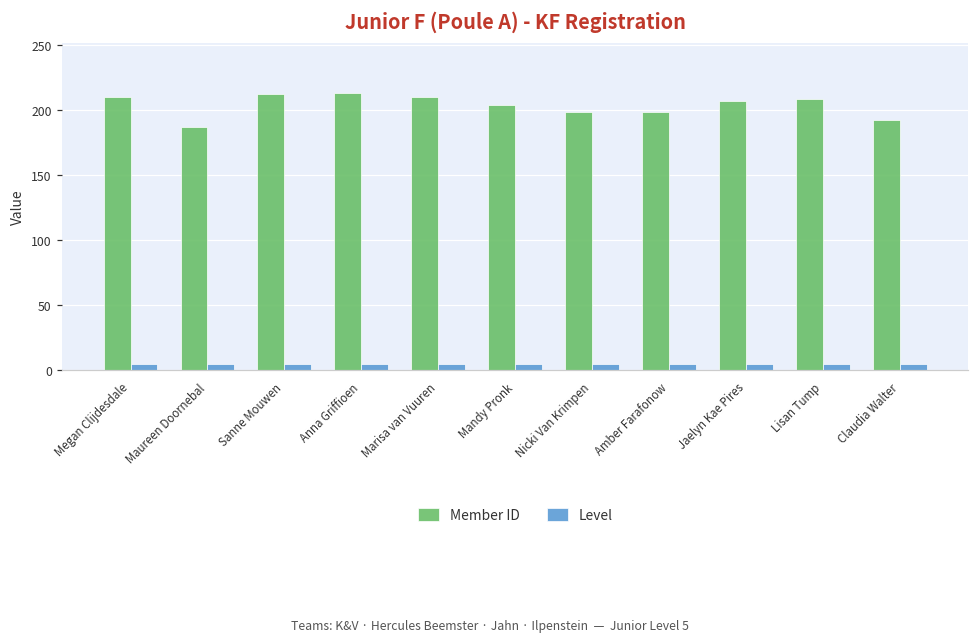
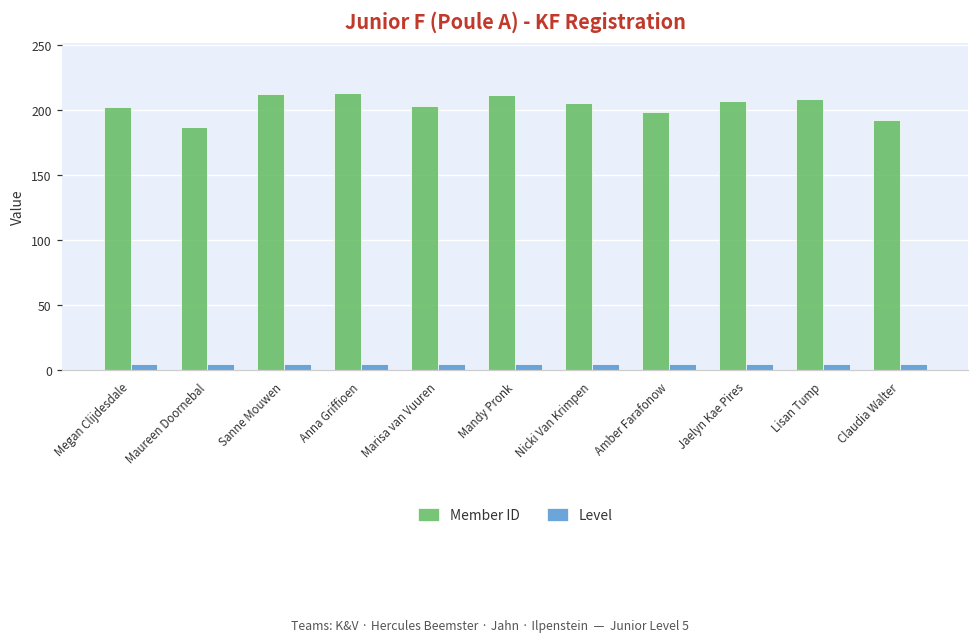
  {
    "Member ID": {
-     "Megan Clijdesdale": 210,
+     "Megan Clijdesdale": 202,
      "Maureen Doornebal": 187,
      "Sanne Mouwen": 212,
      "Anna Griffioen": 213,
-     "Marisa van Vuuren": 210,
-     "Mandy Pronk": 204,
-     "Nicki Van Krimpen": 198,
+     "Marisa van Vuuren": 203,
+     "Mandy Pronk": 211,
+     "Nicki Van Krimpen": 205,
      "Amber Farafonow": 198,
      "Jaelyn Kae Pires": 207,
      "Lisan Tump": 208,
      "Claudia Walter": 192
    },
    "Level": {
      "Megan Clijdesdale": 5,
      "Maureen Doornebal": 5,
      "Sanne Mouwen": 5,
      "Anna Griffioen": 5,
      "Marisa van Vuuren": 5,
      "Mandy Pronk": 5,
      "Nicki Van Krimpen": 5,
      "Amber Farafonow": 5,
      "Jaelyn Kae Pires": 5,
      "Lisan Tump": 5,
      "Claudia Walter": 5
    }
  }
